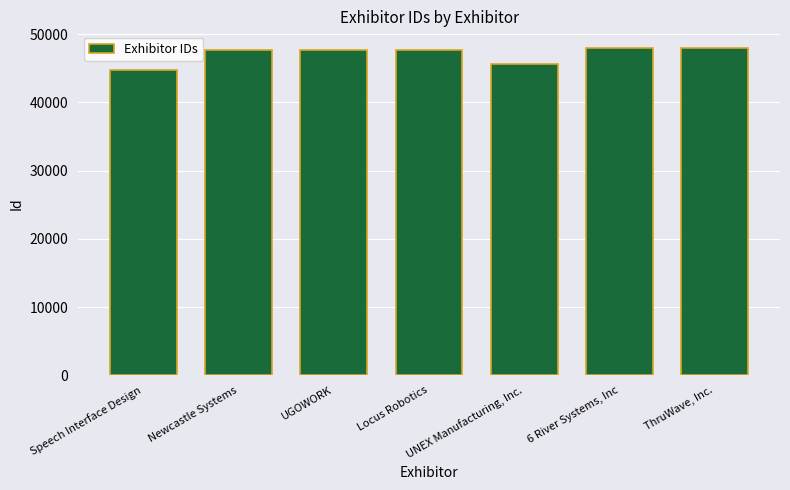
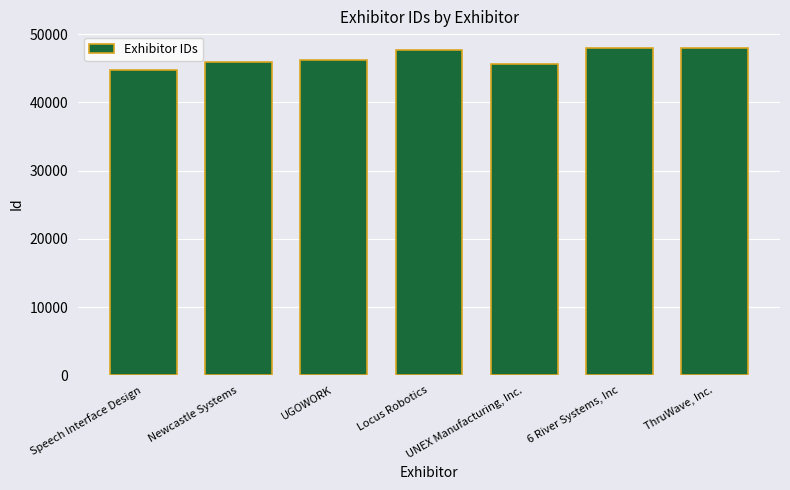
  {
    "Speech Interface Design": 45000,
-   "Newcastle Systems": 48000,
-   "UGOWORK": 48000,
+   "Newcastle Systems": 46000,
+   "UGOWORK": 46000,
    "Locus Robotics": 48000,
    "UNEX Manufacturing, Inc.": 46000,
    "6 River Systems, Inc": 48000,
    "ThruWave, Inc.": 48000
  }
